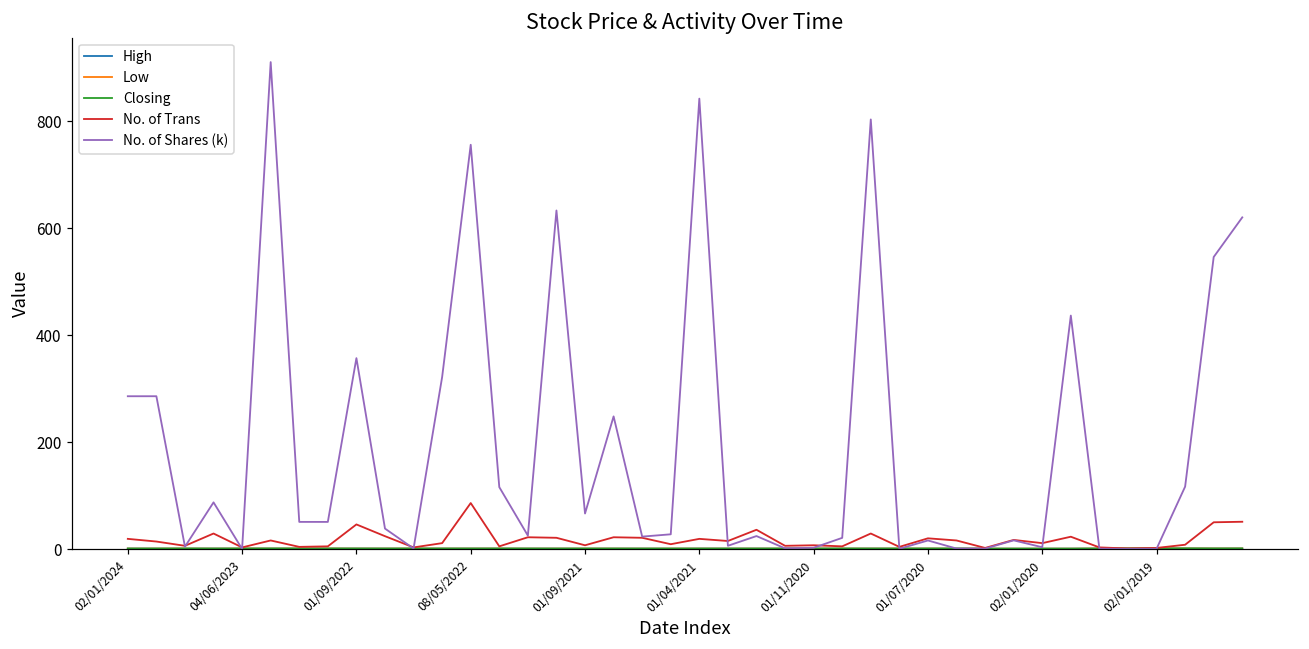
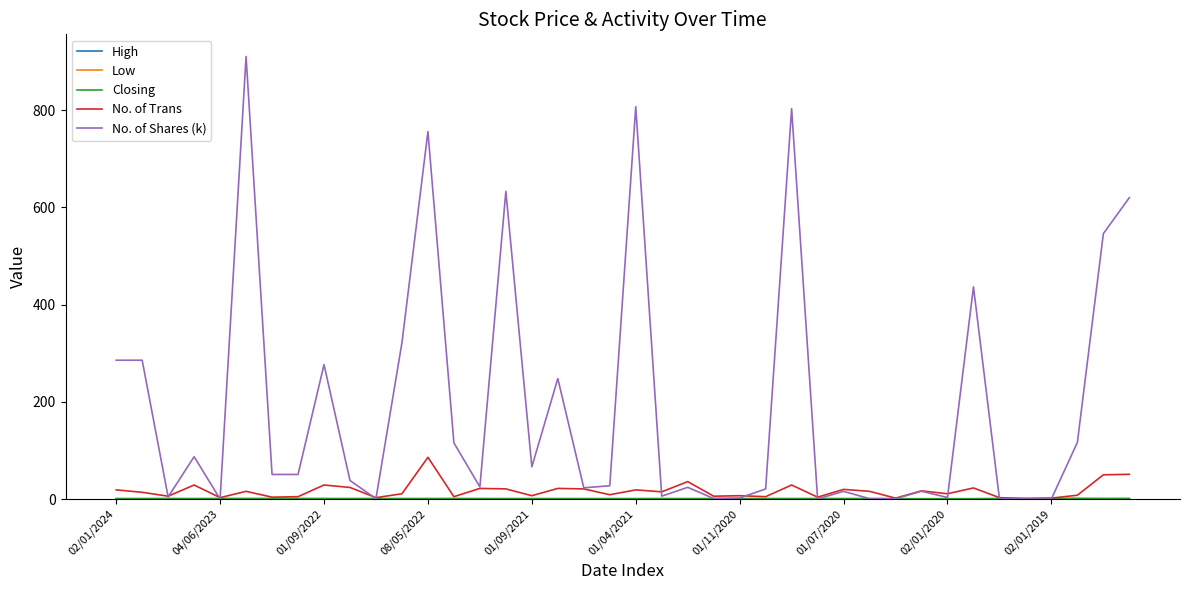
  {
    "Closing": {
      "02/01/2024": 0,
      "01/09/2022": 0,
      "08/05/2022": 0,
      "01/09/2021": 0,
      "01/04/2021": 0,
      "01/07/2020": 0
    },
    "No. of Trans": {
      "02/01/2024": 20,
-     "01/09/2022": 50,
+     "01/09/2022": 30,
      "08/05/2022": 90,
      "01/09/2021": 10,
      "01/04/2021": 20,
      "02/01/2020": 10
    },
    "No. of Shares (k)": {
      "02/01/2024": 290,
-     "01/09/2022": 360,
+     "01/09/2022": 280,
      "08/05/2022": 760,
      "01/09/2021": 70,
-     "01/04/2021": 840
+     "01/04/2021": 810
    }
  }
